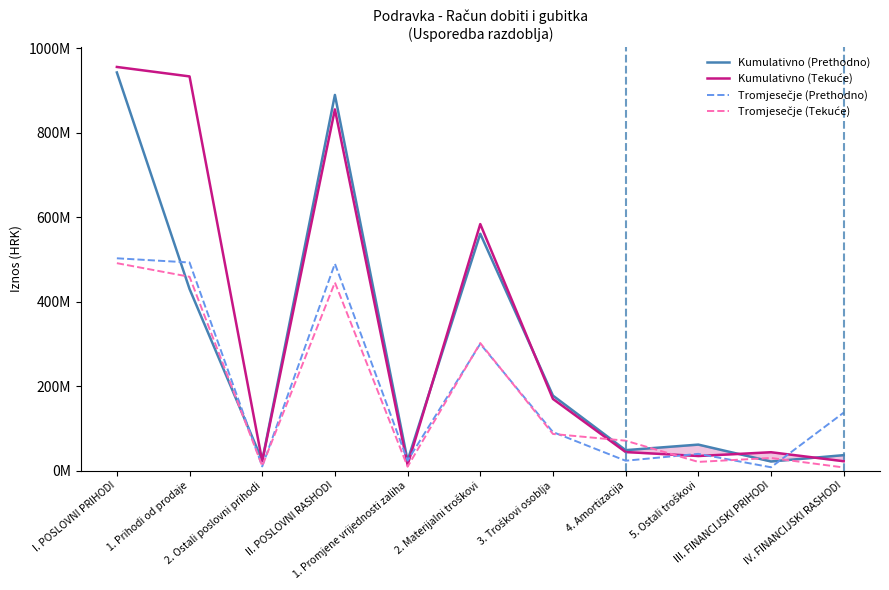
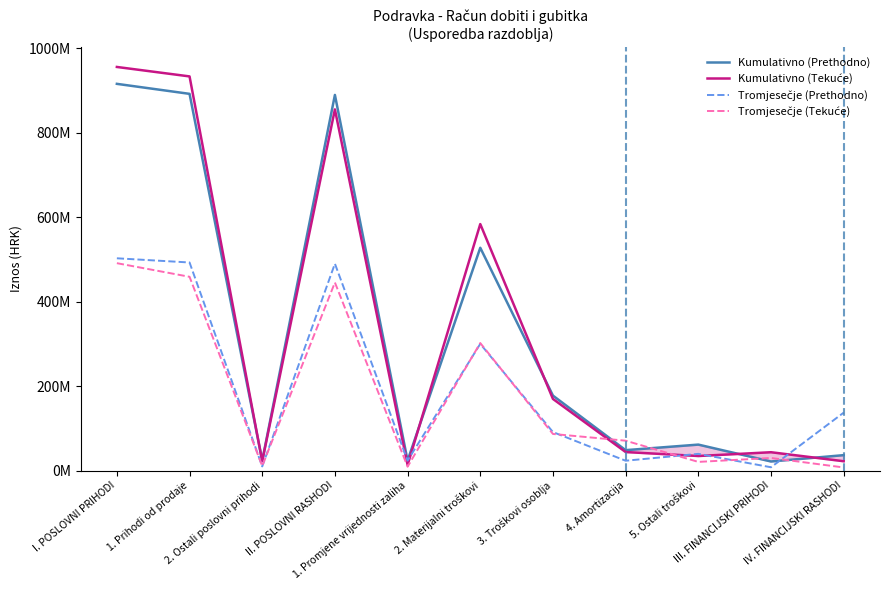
  {
    "Kumulativno (Prethodno)": {
-     "I. POSLOVNI PRIHODI": 940000000,
-     "1. Prihodi od prodaje": 430000000,
+     "I. POSLOVNI PRIHODI": 920000000,
+     "1. Prihodi od prodaje": 890000000,
      "II. POSLOVNI RASHODI": 890000000,
-     "2. Materijalni troškovi": 560000000,
+     "2. Materijalni troškovi": 530000000,
      "3. Troškovi osoblja": 180000000,
      "III. FINANCIJSKI PRIHODI": 20000000
    },
    "Tromjesečje (Prethodno)": {
      "I. POSLOVNI PRIHODI": 500000000,
      "1. Prihodi od prodaje": 490000000,
      "II. POSLOVNI RASHODI": 490000000,
      "4. Amortizacija": 20000000,
      "III. FINANCIJSKI PRIHODI": 10000000,
      "IV. FINANCIJSKI RASHODI": 140000000
    },
    "Tromjesečje (Tekuće)": {
      "I. POSLOVNI PRIHODI": 490000000,
      "1. Prihodi od prodaje": 460000000,
      "II. POSLOVNI RASHODI": 450000000,
      "4. Amortizacija": 70000000,
      "5. Ostali troškovi": 20000000,
      "III. FINANCIJSKI PRIHODI": 30000000,
      "IV. FINANCIJSKI RASHODI": 10000000
    }
  }
